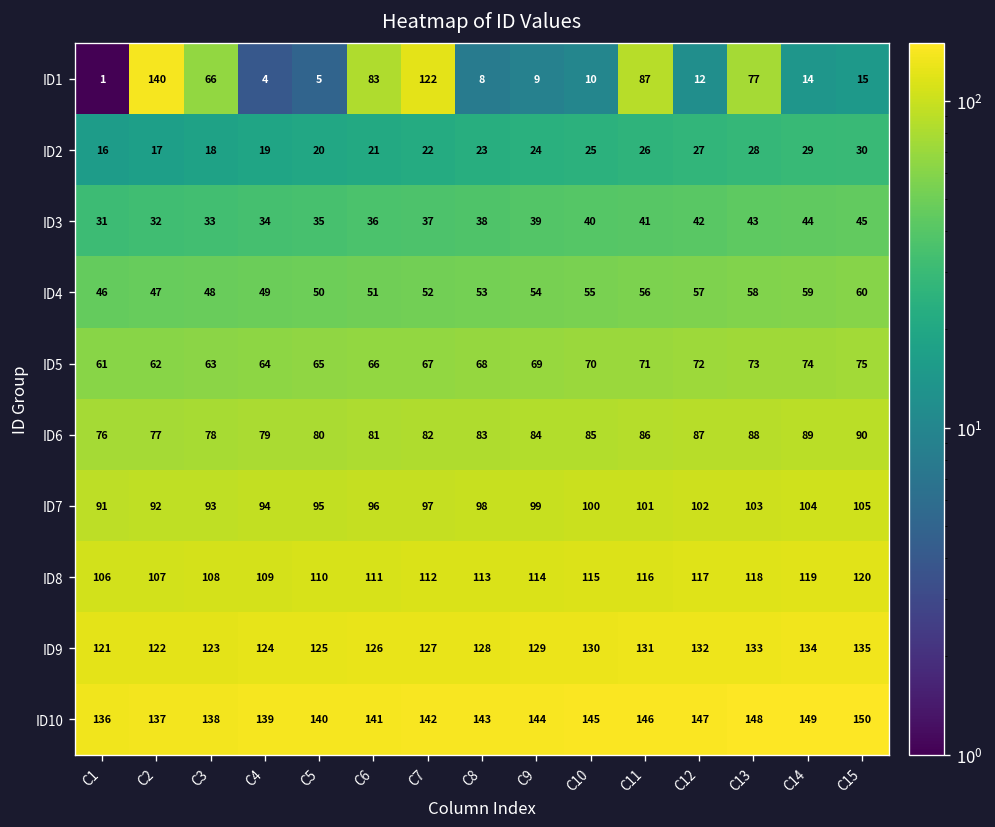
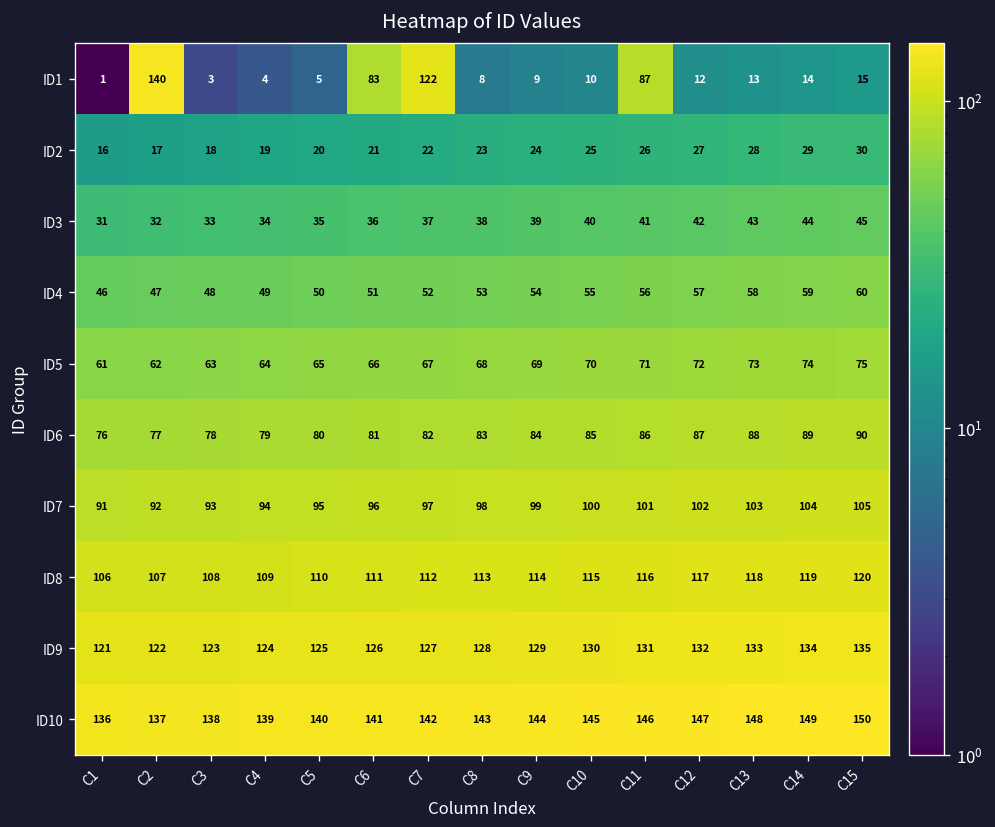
  {
    "ID1": {
      "C1": 1,
      "C2": 140,
-     "C3": 66,
+     "C3": 3,
      "C4": 4,
      "C5": 5,
      "C6": 83,
      "C7": 122,
      "C8": 8,
      "C9": 9,
      "C10": 10,
      "C11": 87,
      "C12": 12,
-     "C13": 77,
+     "C13": 13,
      "C14": 14,
      "C15": 15
    },
    "ID2": {
      "C1": 16,
      "C2": 17,
      "C3": 18,
      "C4": 19,
      "C5": 20,
      "C6": 21,
      "C7": 22,
      "C8": 23,
      "C9": 24,
      "C10": 25,
      "C11": 26,
      "C12": 27,
      "C13": 28,
      "C14": 29,
      "C15": 30
    },
    "ID3": {
      "C1": 31,
      "C2": 32,
      "C3": 33,
      "C4": 34,
      "C5": 35,
      "C6": 36,
      "C7": 37,
      "C8": 38,
      "C9": 39,
      "C10": 40,
      "C11": 41,
      "C12": 42,
      "C13": 43,
      "C14": 44,
      "C15": 45
    },
    "ID4": {
      "C1": 46,
      "C2": 47,
      "C3": 48,
      "C4": 49,
      "C5": 50,
      "C6": 51,
      "C7": 52,
      "C8": 53,
      "C9": 54,
      "C10": 55,
      "C11": 56,
      "C12": 57,
      "C13": 58,
      "C14": 59,
      "C15": 60
    },
    "ID5": {
      "C1": 61,
      "C2": 62,
      "C3": 63,
      "C4": 64,
      "C5": 65,
      "C6": 66,
      "C7": 67,
      "C8": 68,
      "C9": 69,
      "C10": 70,
      "C11": 71,
      "C12": 72,
      "C13": 73,
      "C14": 74,
      "C15": 75
    },
    "ID6": {
      "C1": 76,
      "C2": 77,
      "C3": 78,
      "C4": 79,
      "C5": 80,
      "C6": 81,
      "C7": 82,
      "C8": 83,
      "C9": 84,
      "C10": 85,
      "C11": 86,
      "C12": 87,
      "C13": 88,
      "C14": 89,
      "C15": 90
    },
    "ID7": {
      "C1": 91,
      "C2": 92,
      "C3": 93,
      "C4": 94,
      "C5": 95,
      "C6": 96,
      "C7": 97,
      "C8": 98,
      "C9": 99,
      "C10": 100,
      "C11": 101,
      "C12": 102,
      "C13": 103,
      "C14": 104,
      "C15": 105
    },
    "ID8": {
      "C1": 106,
      "C2": 107,
      "C3": 108,
      "C4": 109,
      "C5": 110,
      "C6": 111,
      "C7": 112,
      "C8": 113,
      "C9": 114,
      "C10": 115,
      "C11": 116,
      "C12": 117,
      "C13": 118,
      "C14": 119,
      "C15": 120
    },
    "ID9": {
      "C1": 121,
      "C2": 122,
      "C3": 123,
      "C4": 124,
      "C5": 125,
      "C6": 126,
      "C7": 127,
      "C8": 128,
      "C9": 129,
      "C10": 130,
      "C11": 131,
      "C12": 132,
      "C13": 133,
      "C14": 134,
      "C15": 135
    },
    "ID10": {
      "C1": 136,
      "C2": 137,
      "C3": 138,
      "C4": 139,
      "C5": 140,
      "C6": 141,
      "C7": 142,
      "C8": 143,
      "C9": 144,
      "C10": 145,
      "C11": 146,
      "C12": 147,
      "C13": 148,
      "C14": 149,
      "C15": 150
    }
  }
